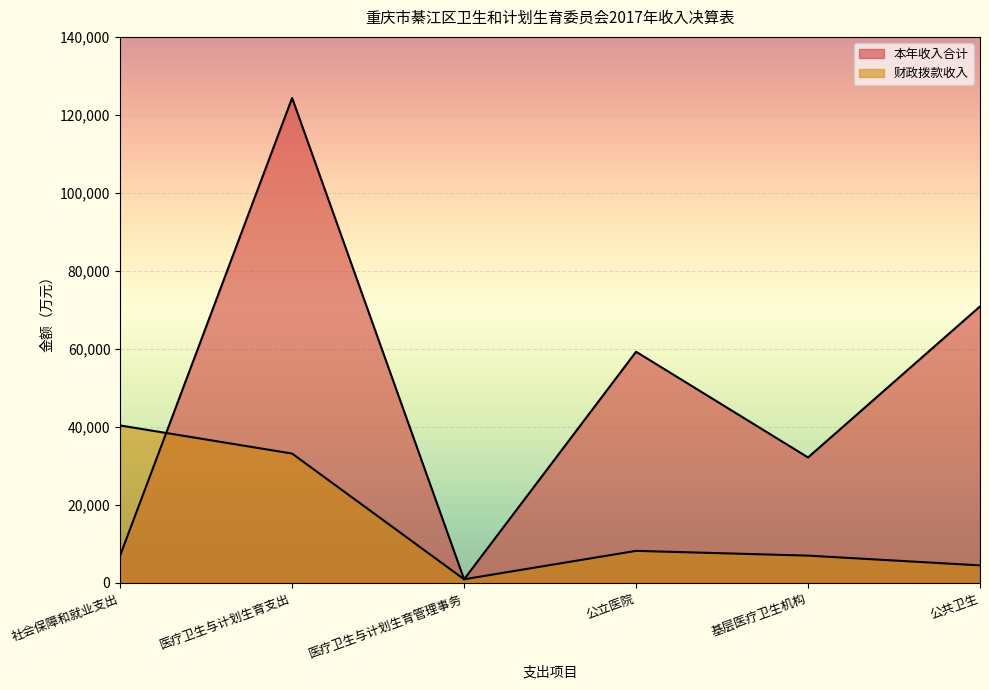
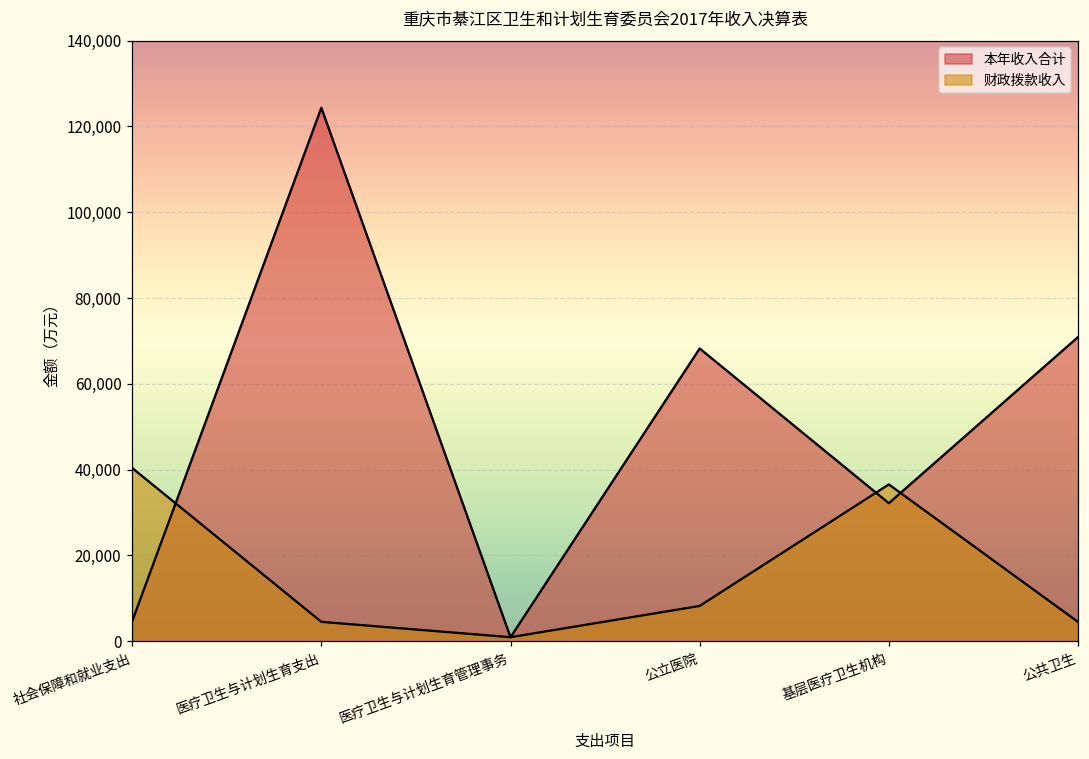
  {
    "本年收入合计": {
-     "社会保障和就业支出": "7,000",
+     "社会保障和就业支出": "5,000",
      "医疗卫生与计划生育支出": "124,000",
-     "公立医院": "59,000",
+     "公立医院": "68,000",
      "基层医疗卫生机构": "32,000",
      "公共卫生": "71,000"
    },
    "财政拨款收入": {
      "社会保障和就业支出": "40,000",
-     "医疗卫生与计划生育支出": "33,000",
+     "医疗卫生与计划生育支出": "5,000",
      "公立医院": "8,000",
-     "基层医疗卫生机构": "7,000",
+     "基层医疗卫生机构": "37,000",
      "公共卫生": "4,000"
    }
  }
